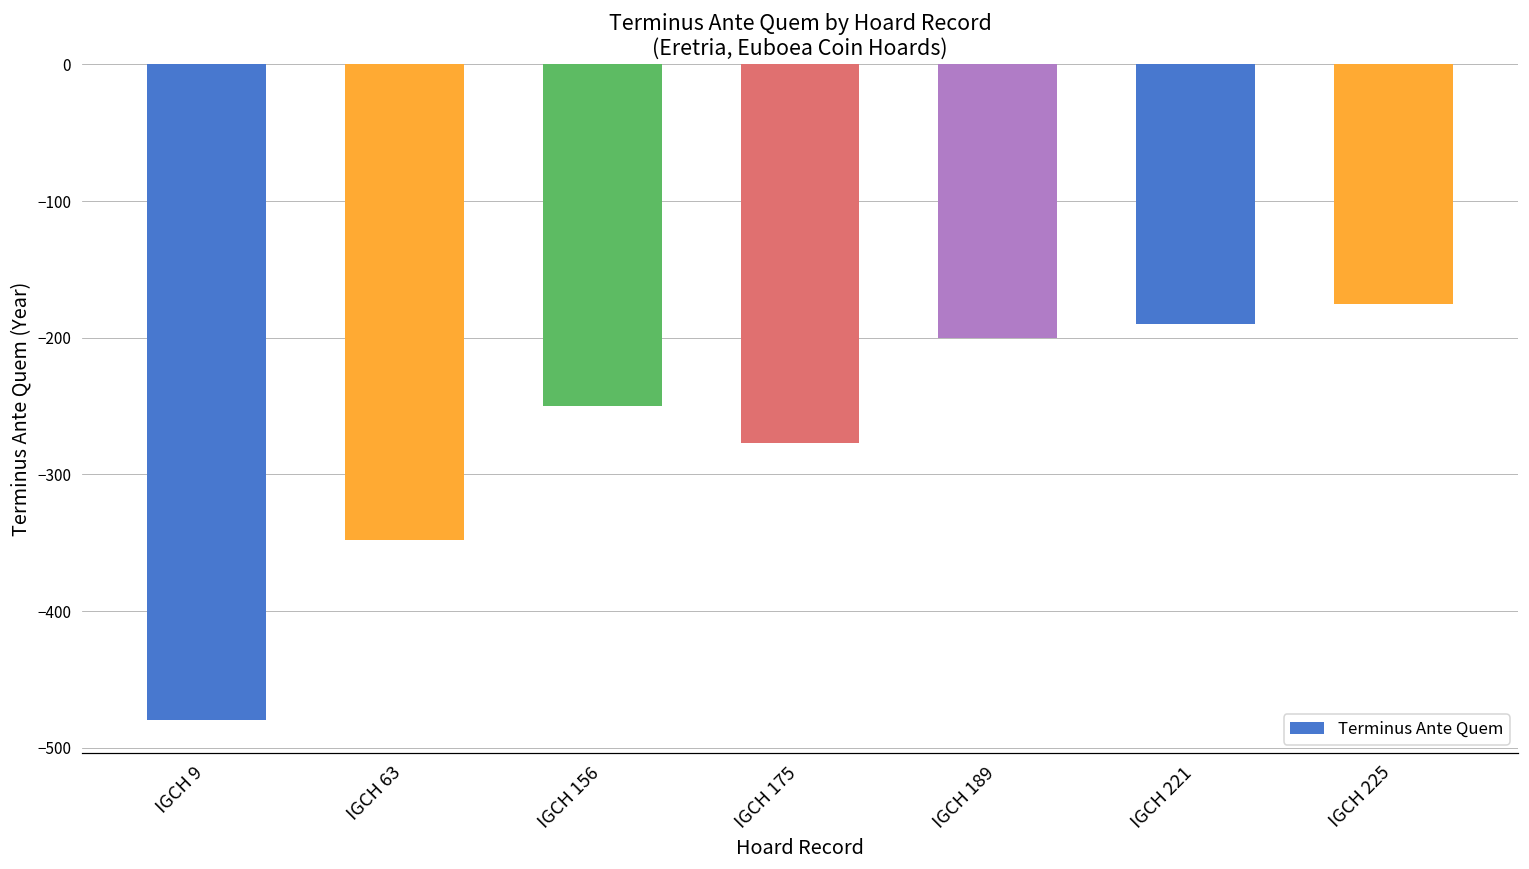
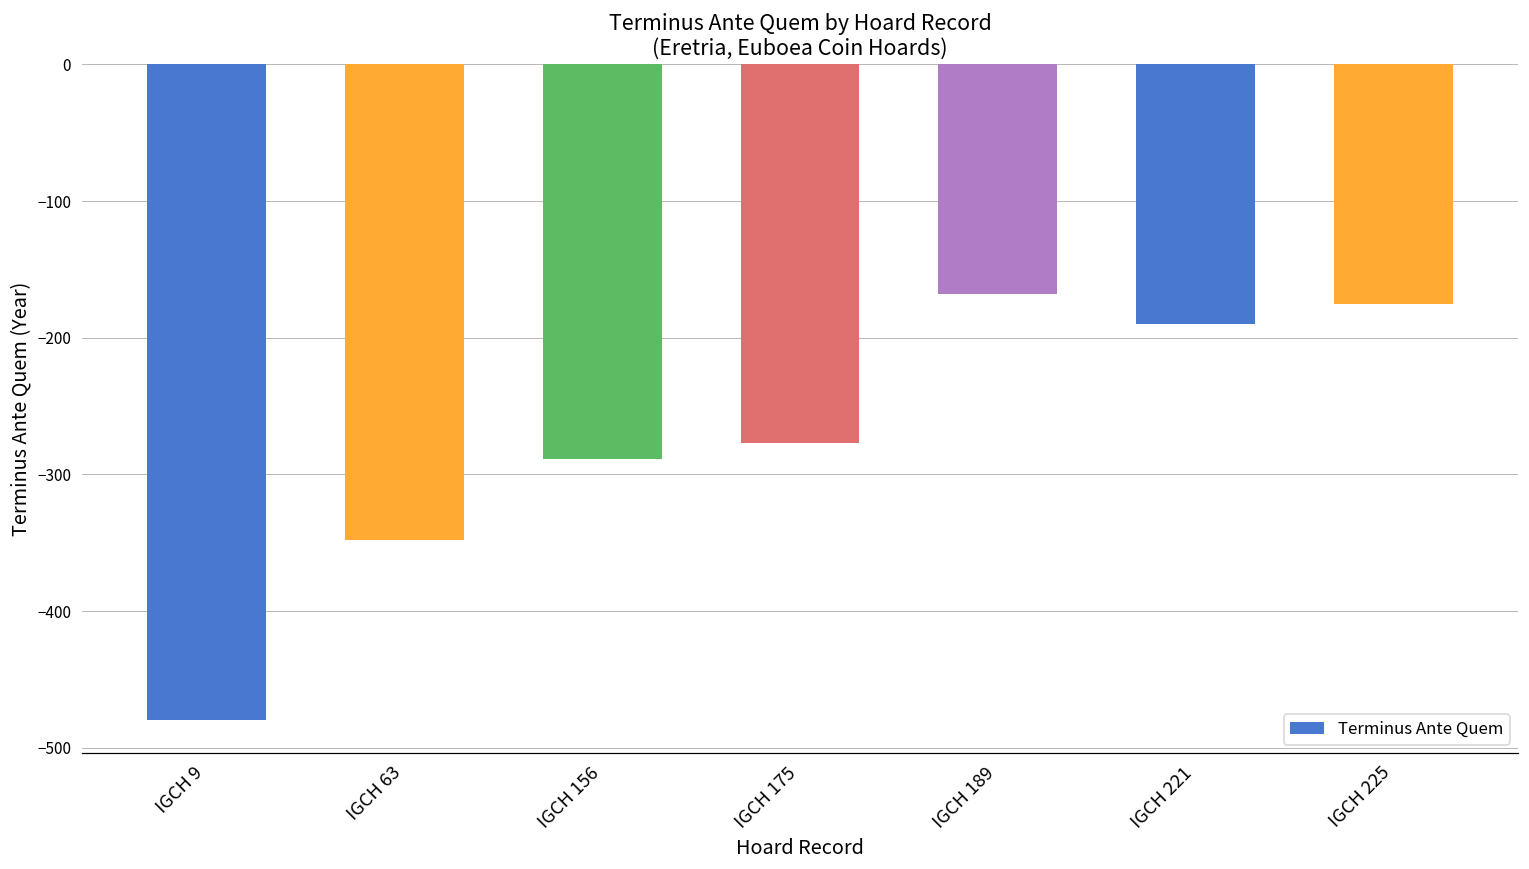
  {
    "IGCH 9": -480,
    "IGCH 63": -348,
-   "IGCH 156": -250,
+   "IGCH 156": -289,
    "IGCH 175": -277,
-   "IGCH 189": -200,
+   "IGCH 189": -168,
    "IGCH 221": -190,
    "IGCH 225": -175
  }
